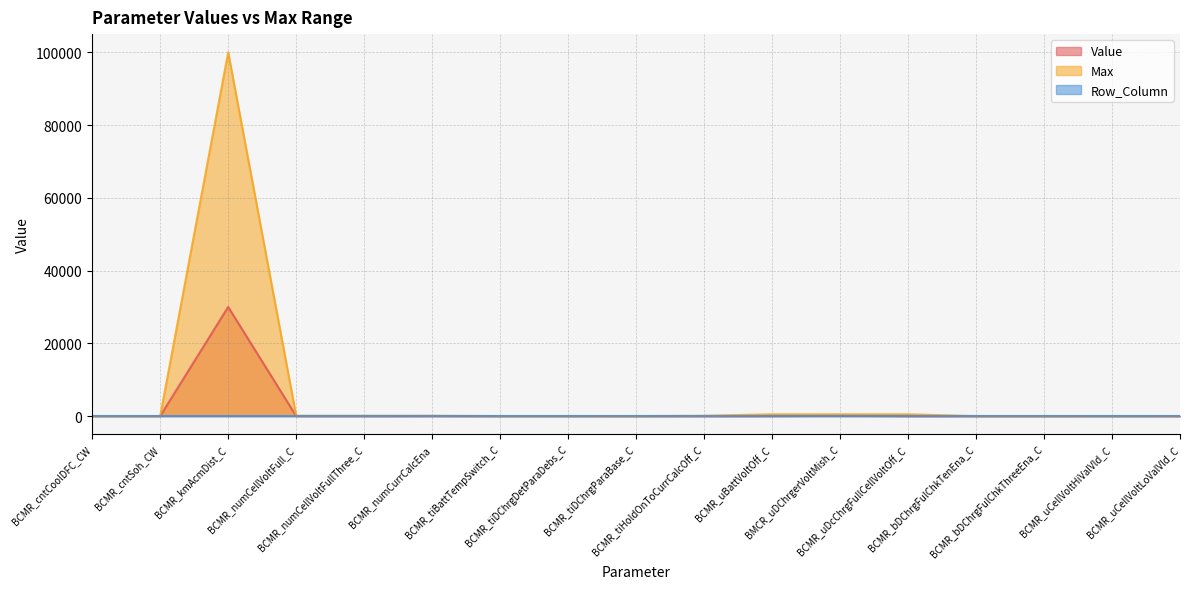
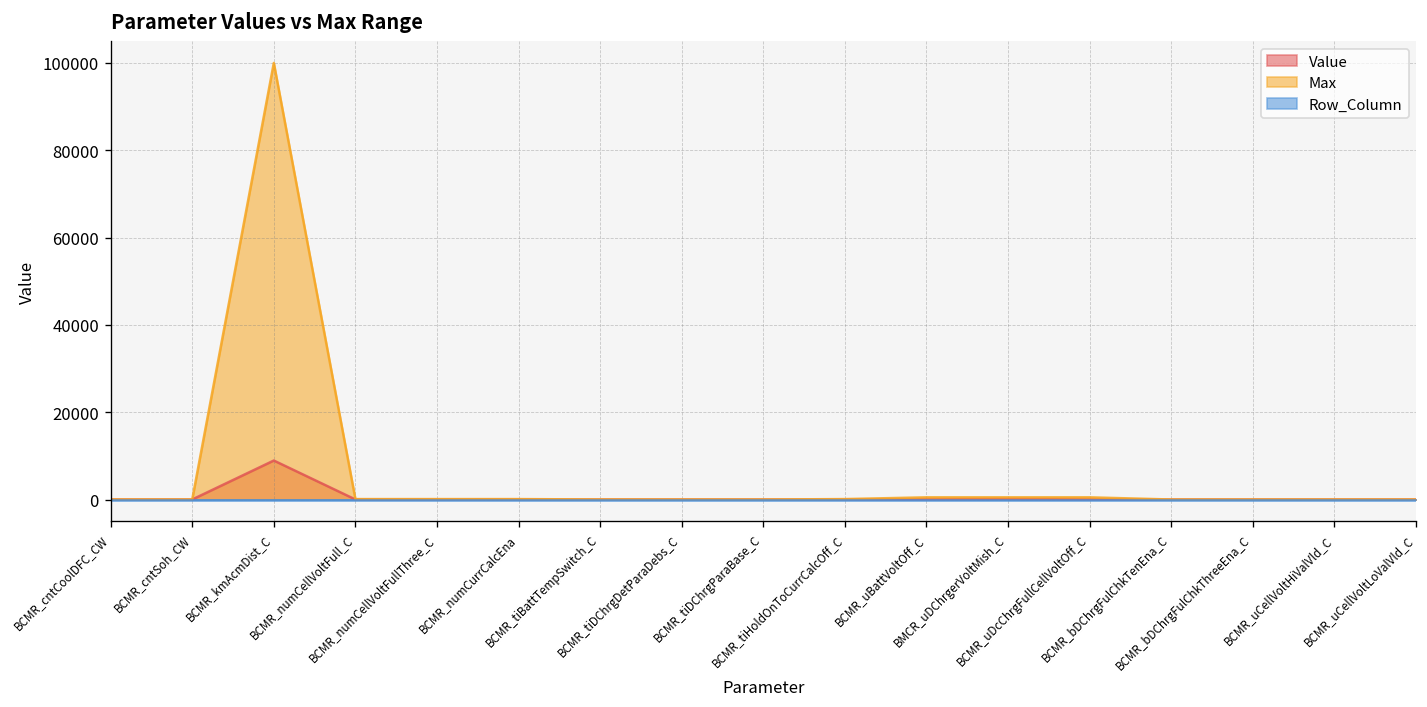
  {
    "Value": {
-     "BCMR_kmAcmDist_C": 30000
+     "BCMR_kmAcmDist_C": 9000
    },
    "Max": {
      "BCMR_kmAcmDist_C": 100000
    },
    "Row_Column": {
      "BCMR_kmAcmDist_C": 0
    }
  }
